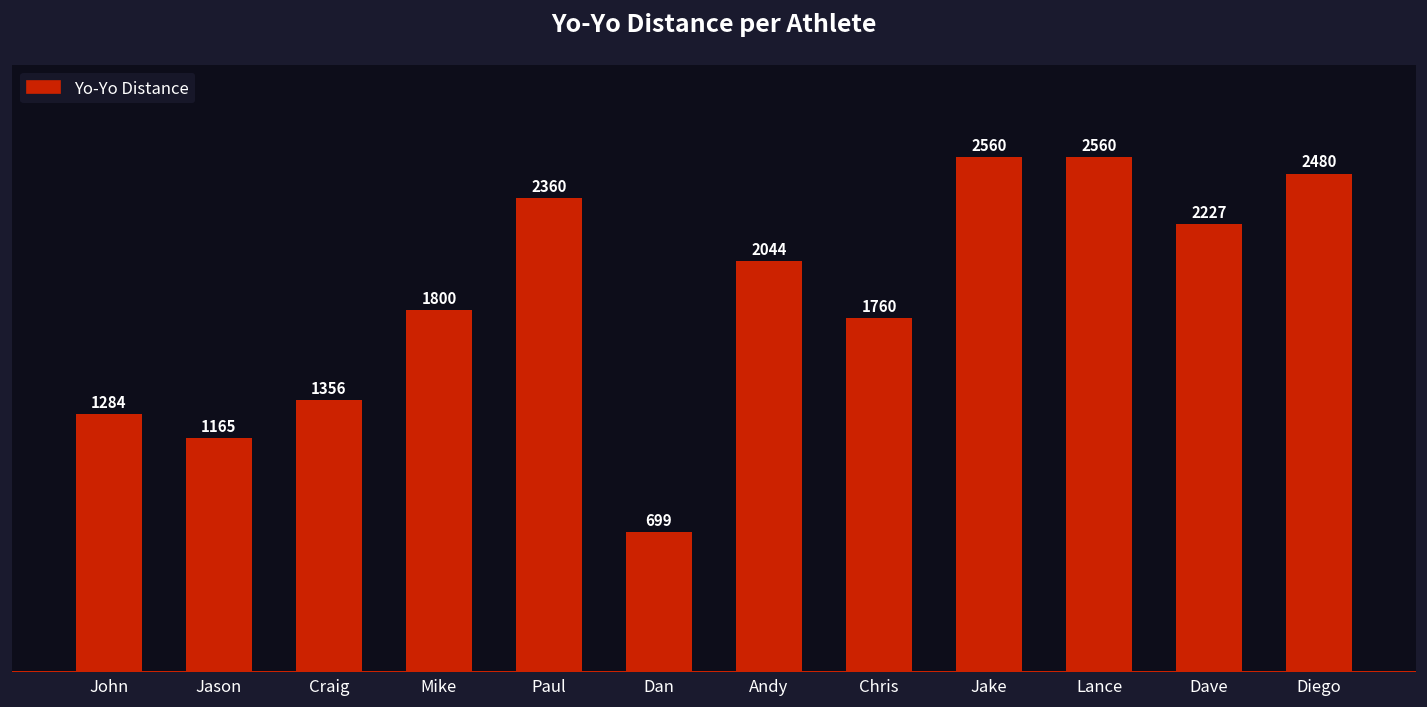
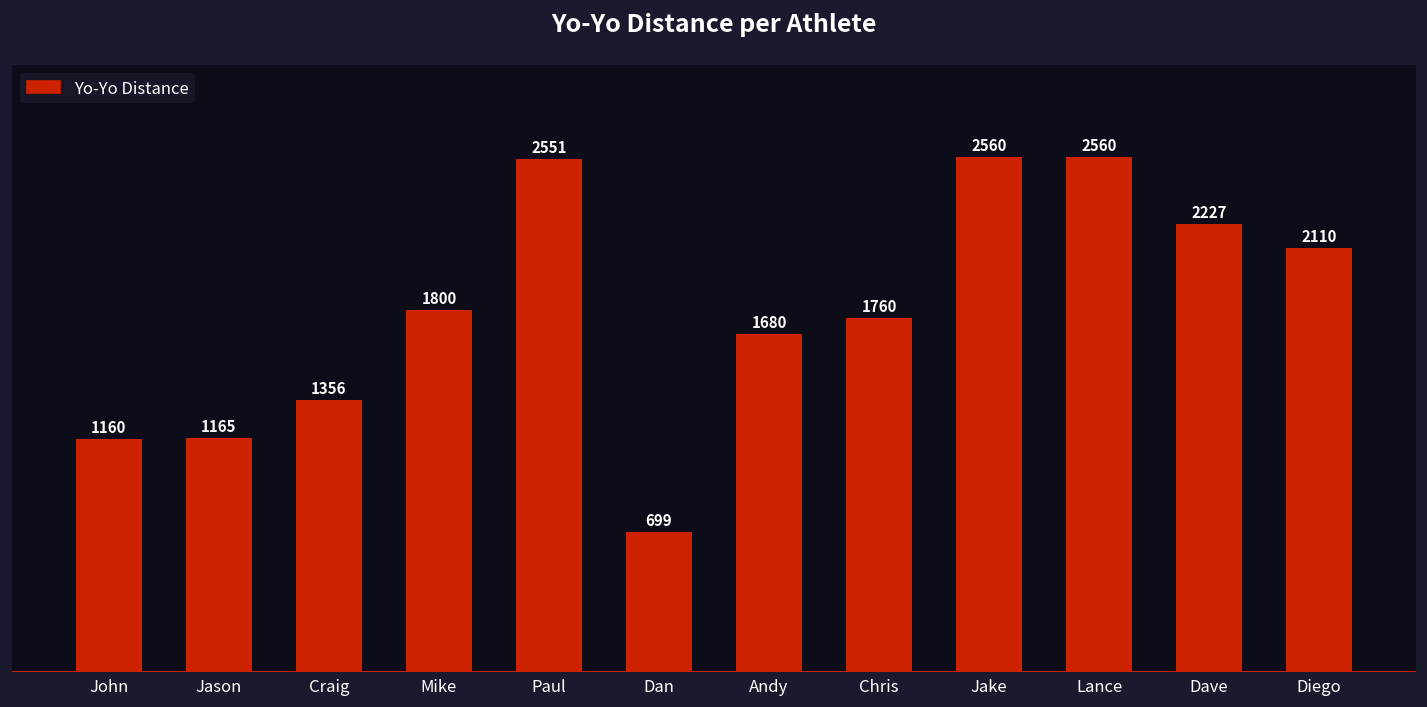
  {
-   "John": 1284,
+   "John": 1160,
    "Jason": 1165,
    "Craig": 1356,
    "Mike": 1800,
-   "Paul": 2360,
+   "Paul": 2551,
    "Dan": 699,
-   "Andy": 2044,
+   "Andy": 1680,
    "Chris": 1760,
    "Jake": 2560,
    "Lance": 2560,
    "Dave": 2227,
-   "Diego": 2480
+   "Diego": 2110
  }
